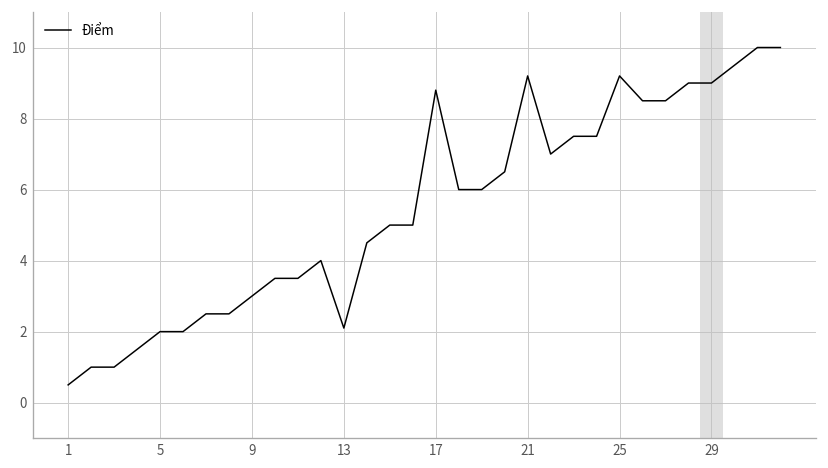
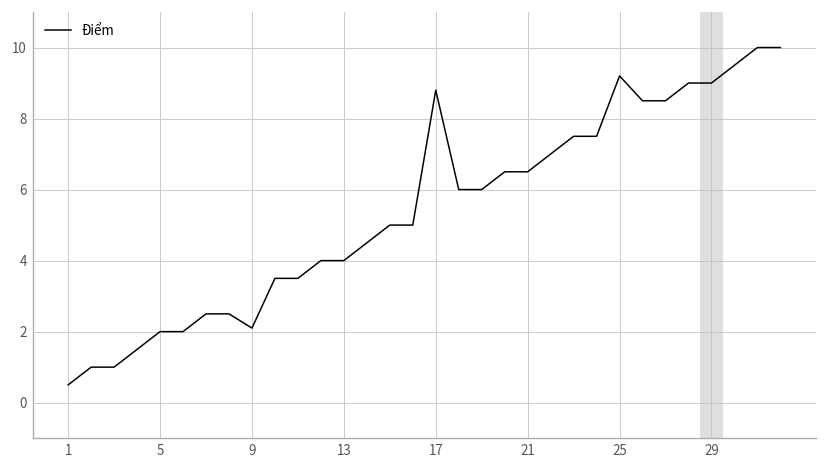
  {
    "1": 0.5,
    "5": 2.0,
-   "9": 3.0,
-   "13": 2.1,
+   "9": 2.1,
+   "13": 4.0,
    "17": 8.8,
-   "21": 9.2,
+   "21": 6.5,
    "25": 9.2,
    "29": 9.0
  }
